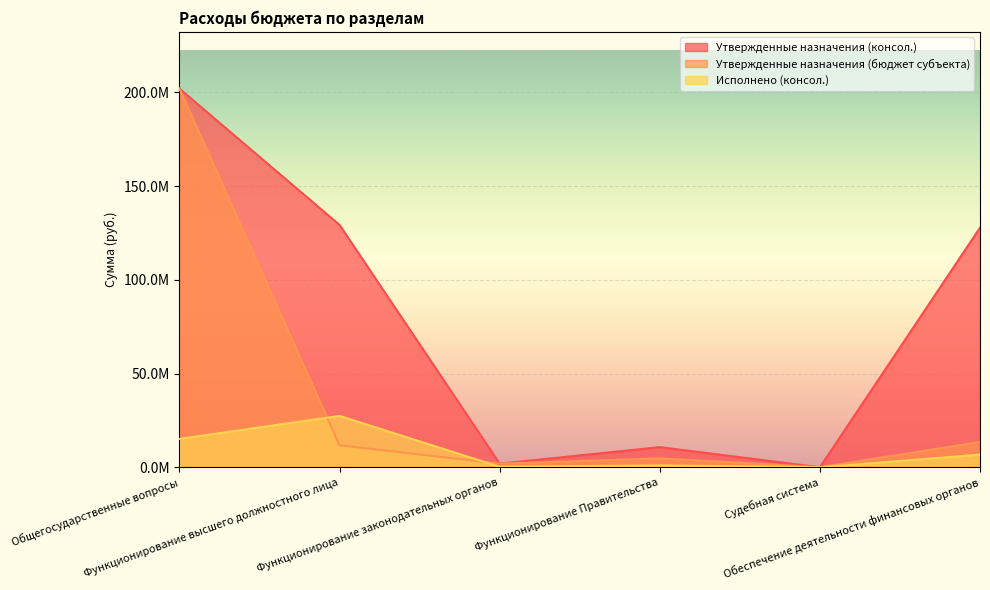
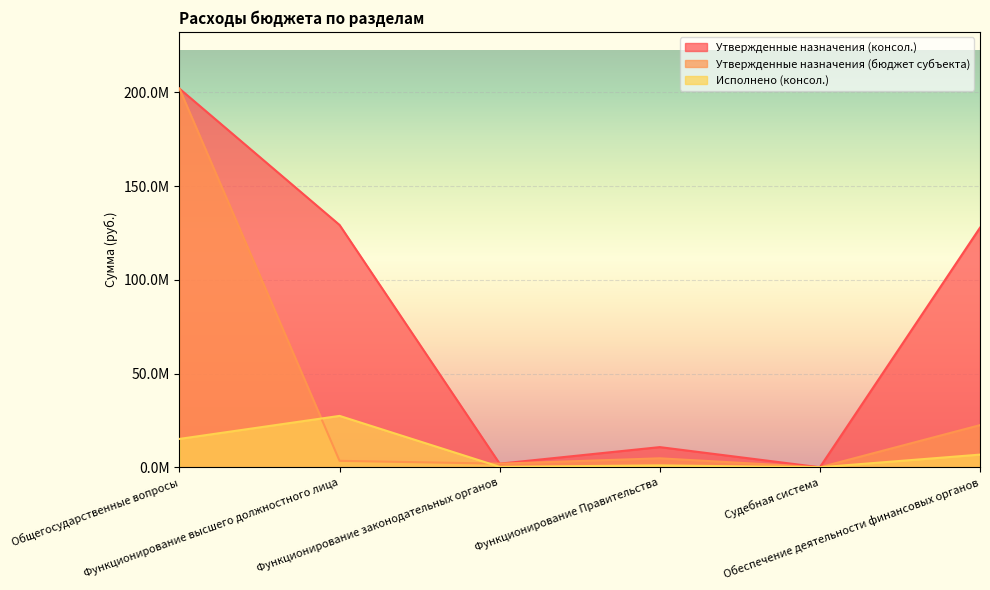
  {
    "Утвержденные назначения (консол.)": {
      "Функционирование высшего должностного лица": 129000000,
      "Функционирование Правительства": 11000000,
      "Обеспечение деятельности финансовых органов": 128000000
    },
    "Утвержденные назначения (бюджет субъекта)": {
-     "Функционирование высшего должностного лица": 12000000,
+     "Функционирование высшего должностного лица": 3000000,
      "Функционирование Правительства": 5000000,
-     "Обеспечение деятельности финансовых органов": 14000000
+     "Обеспечение деятельности финансовых органов": 22000000
    },
    "Исполнено (консол.)": {
      "Общегосударственные вопросы": 15000000,
      "Функционирование высшего должностного лица": 27000000,
      "Функционирование законодательных органов": 0,
      "Функционирование Правительства": 1000000,
      "Обеспечение деятельности финансовых органов": 7000000
    }
  }
